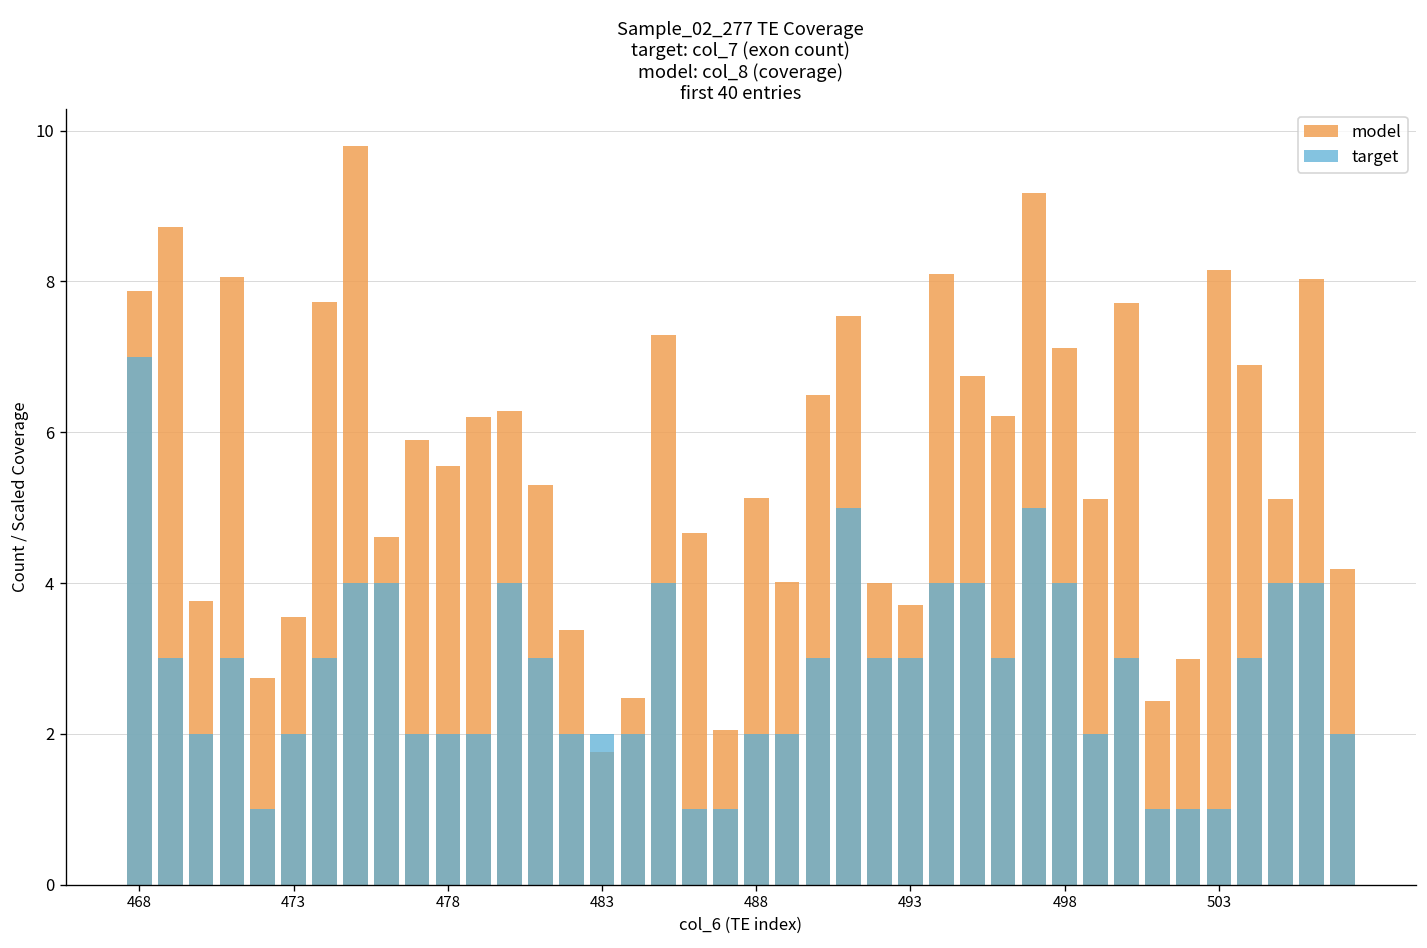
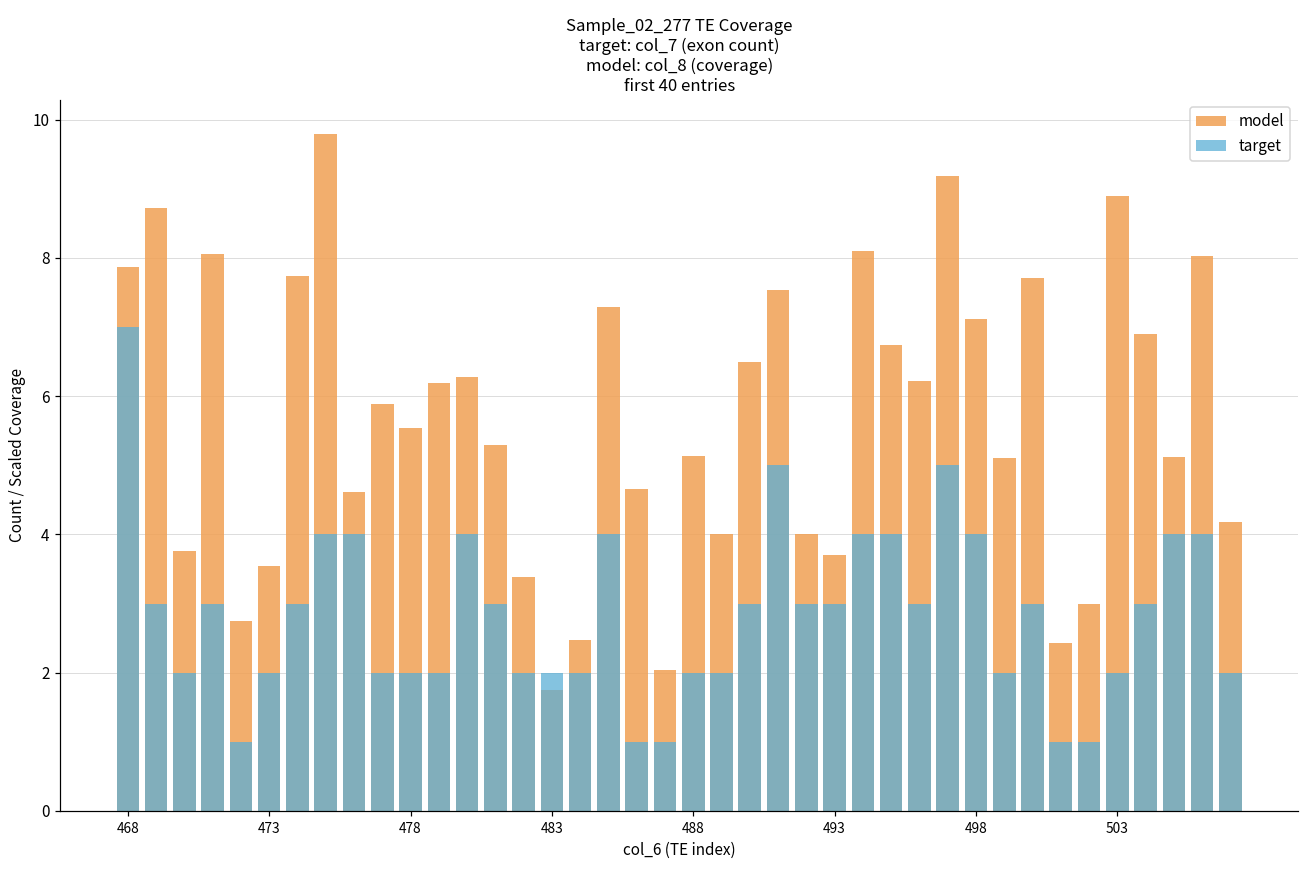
  {
    "model": {
      "468": 7.9,
      "473": 3.5,
      "478": 5.5,
      "488": 5.1,
      "493": 3.7,
      "498": 7.1,
-     "503": 8.1
+     "503": 8.9
    },
    "target": {
      "483": 2,
-     "503": 1
+     "503": 2
    }
  }
